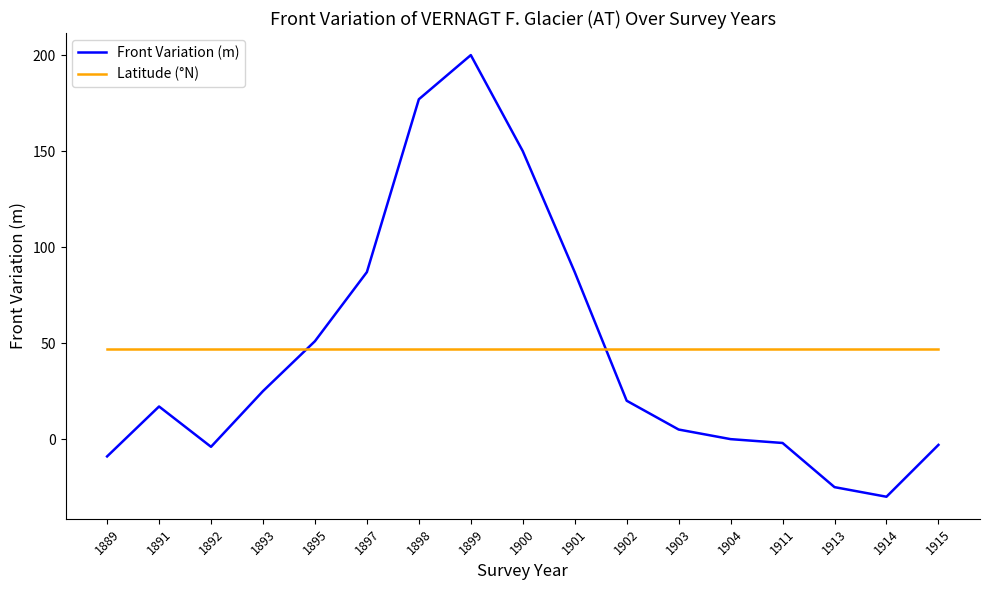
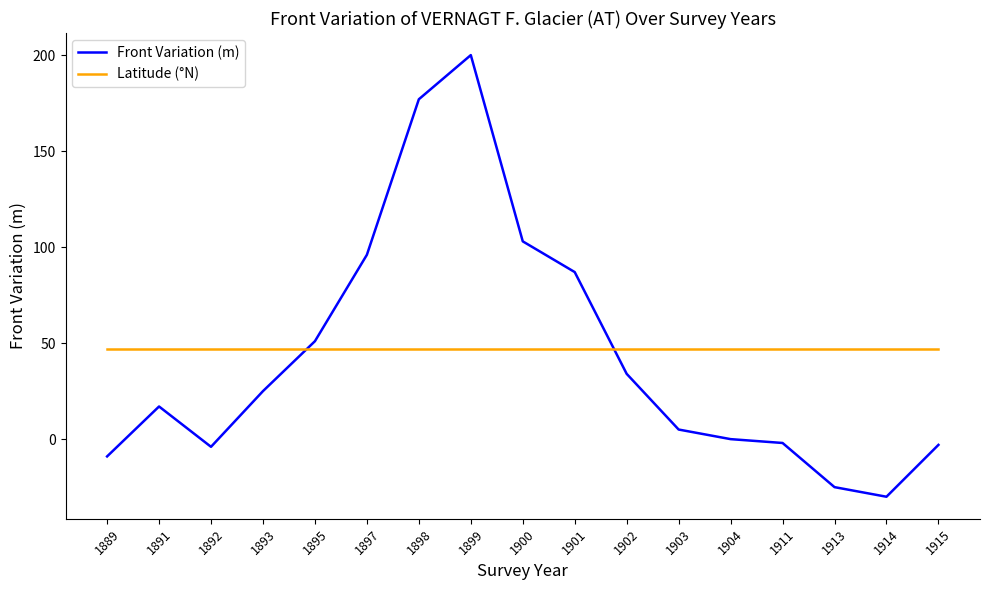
  {
    "Front Variation (m)": {
      "1889": -9,
      "1891": 17,
      "1892": -4,
      "1893": 25,
      "1895": 51,
-     "1897": 87,
+     "1897": 96,
      "1898": 177,
      "1899": 200,
-     "1900": 150,
+     "1900": 103,
      "1901": 87,
-     "1902": 20,
+     "1902": 34,
      "1903": 5,
      "1904": 0,
      "1911": -2,
      "1913": -25,
      "1914": -30,
      "1915": -3
    },
    "Latitude (°N)": {
      "1889": 47,
      "1891": 47,
      "1892": 47,
      "1893": 47,
      "1895": 47,
      "1897": 47,
      "1898": 47,
      "1899": 47,
      "1900": 47,
      "1901": 47,
      "1902": 47,
      "1903": 47,
      "1904": 47,
      "1911": 47,
      "1913": 47,
      "1914": 47,
      "1915": 47
    }
  }
